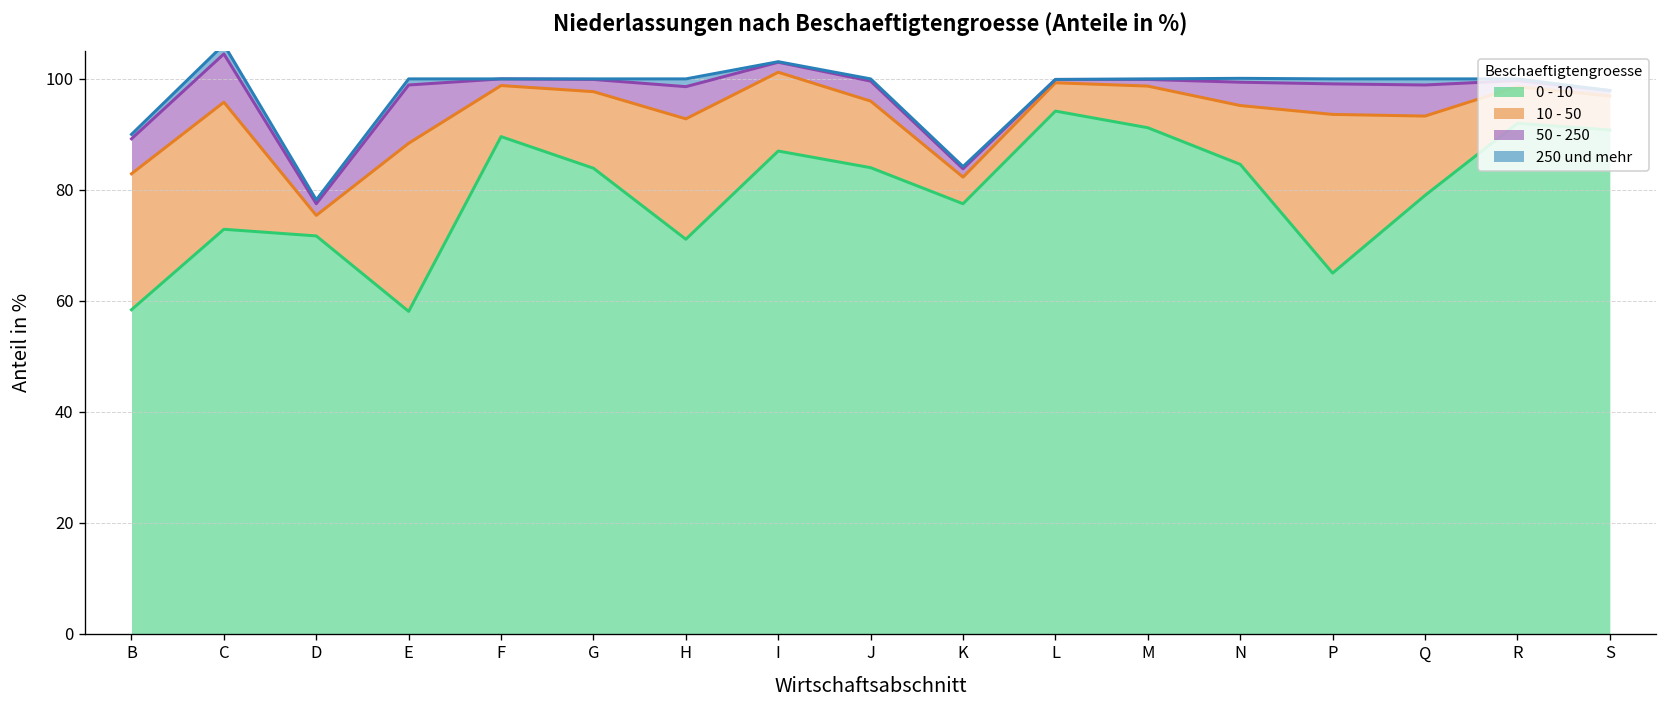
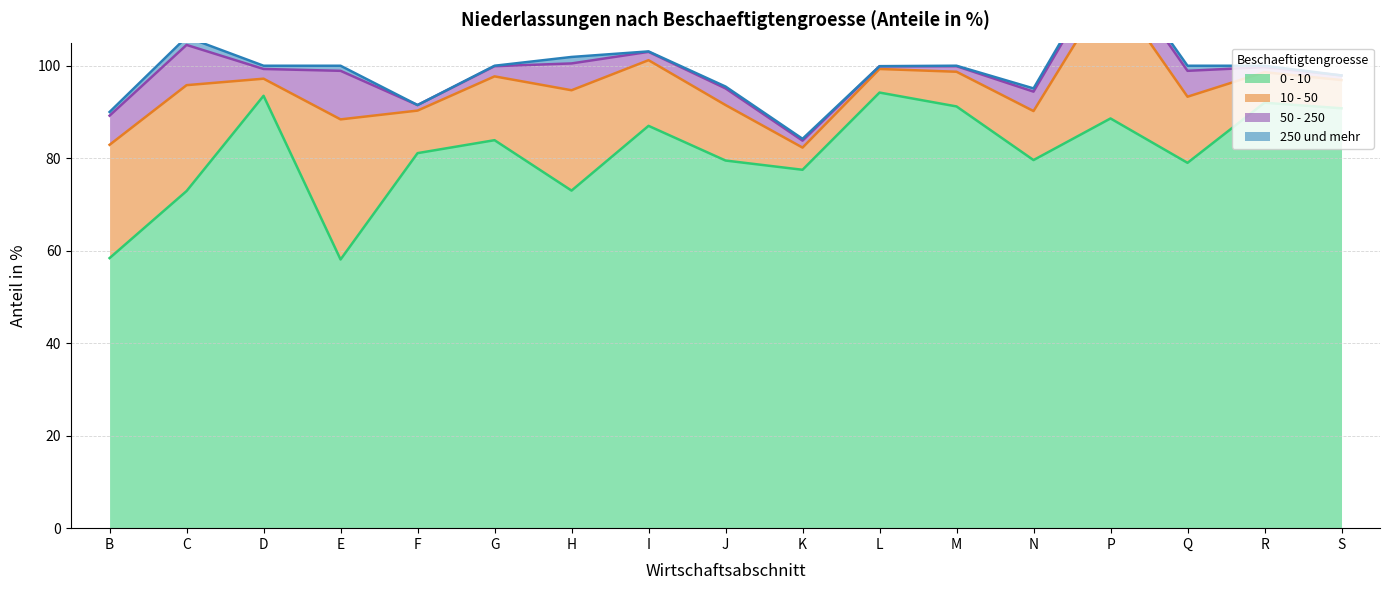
  {
    "0 - 10": {
      "B": 58,
      "C": 73,
-     "D": 72,
+     "D": 94,
      "E": 58,
-     "F": 90,
+     "F": 81,
      "G": 84,
-     "H": 71,
+     "H": 73,
      "I": 87,
-     "J": 84,
+     "J": 80,
      "K": 78,
      "L": 94,
      "M": 91,
-     "N": 85,
-     "P": 65,
+     "N": 80,
+     "P": 89,
      "Q": 79
    },
    "10 - 50": {
      "B": 25,
      "C": 23,
      "D": 4,
      "E": 30,
      "F": 9,
      "G": 14,
      "H": 22,
      "I": 14,
      "J": 12,
      "K": 5,
      "L": 5,
      "M": 8,
      "N": 11,
      "Q": 14
    },
    "50 - 250": {
      "B": 6,
      "C": 9,
      "D": 2,
      "E": 11,
      "H": 6,
      "N": 4,
      "Q": 6
    },
    "250 und mehr": {
      "B": 1,
      "D": 1,
      "E": 1,
      "H": 1,
      "N": 1,
      "Q": 1
    }
  }
